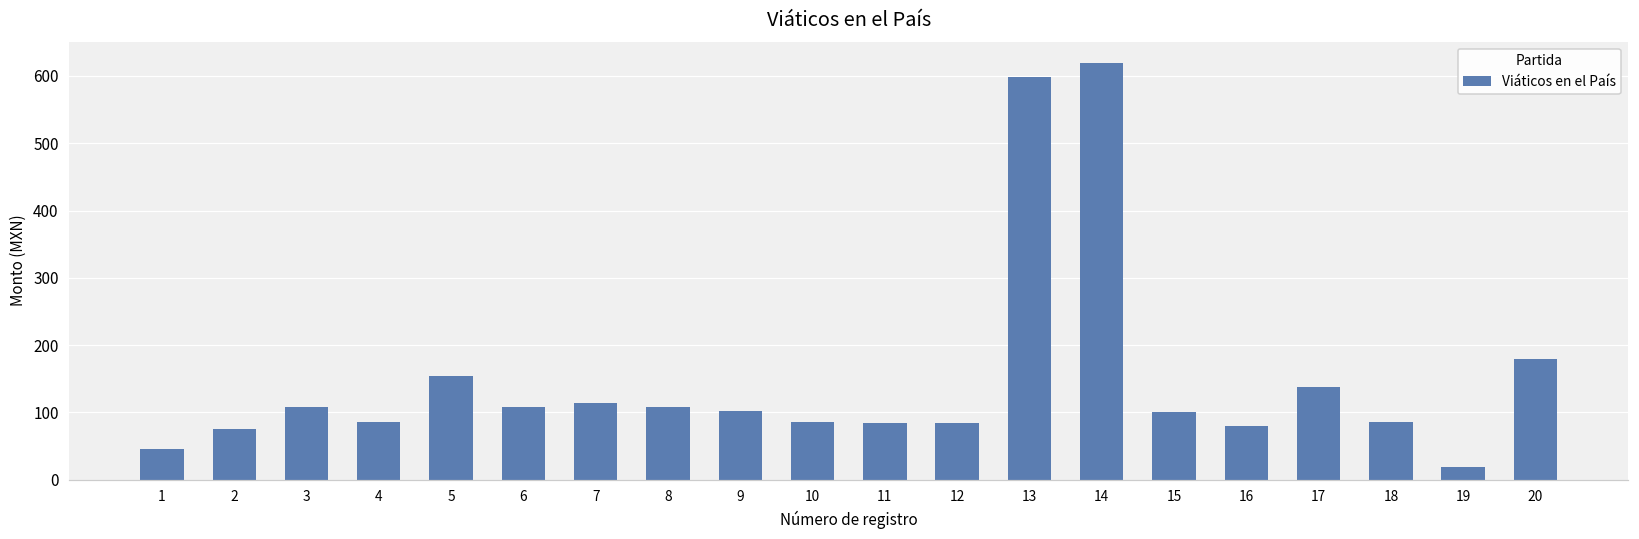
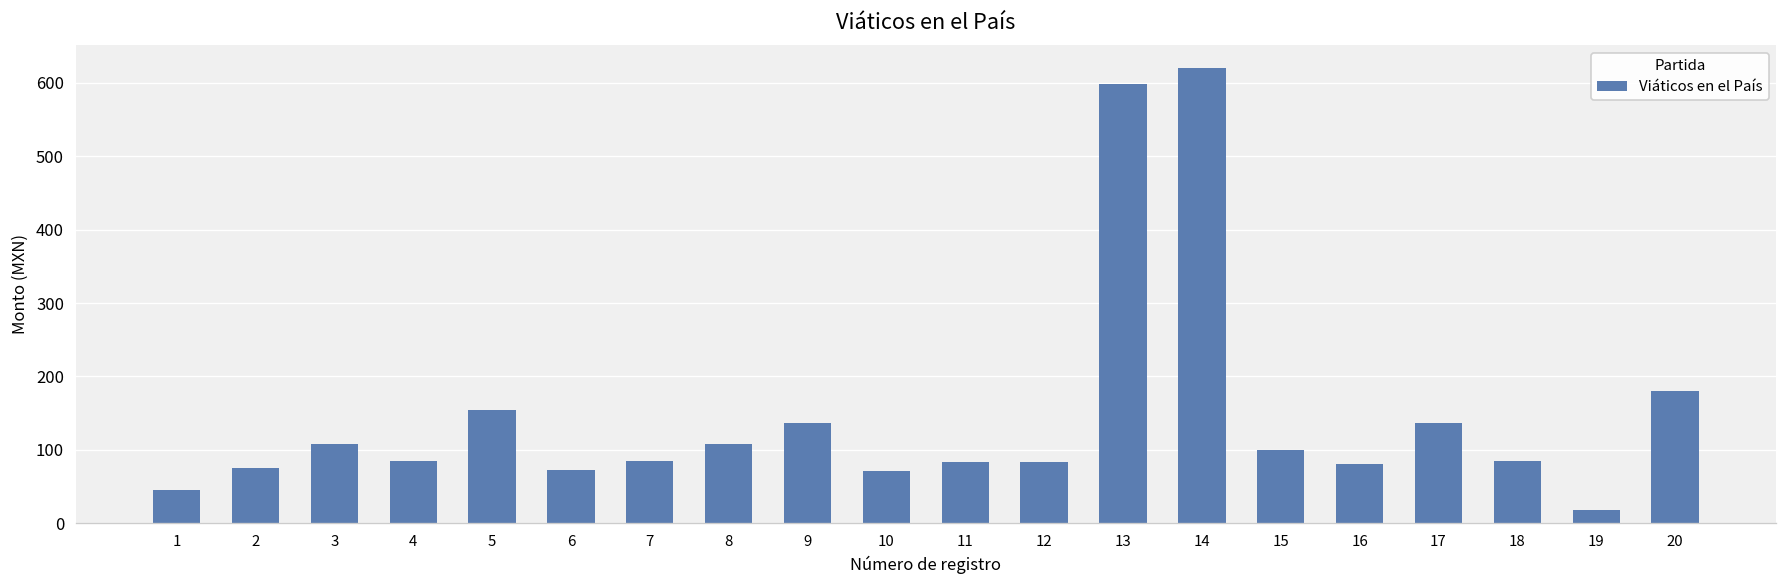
  {
    "1": 50,
    "2": 80,
    "3": 110,
    "4": 90,
    "5": 150,
-   "6": 110,
-   "7": 110,
+   "6": 70,
+   "7": 90,
    "8": 110,
-   "9": 100,
-   "10": 90,
+   "9": 140,
+   "10": 70,
    "11": 80,
    "12": 80,
    "13": 600,
    "14": 620,
    "15": 100,
    "16": 80,
    "17": 140,
    "18": 90,
    "19": 20,
    "20": 180
  }
